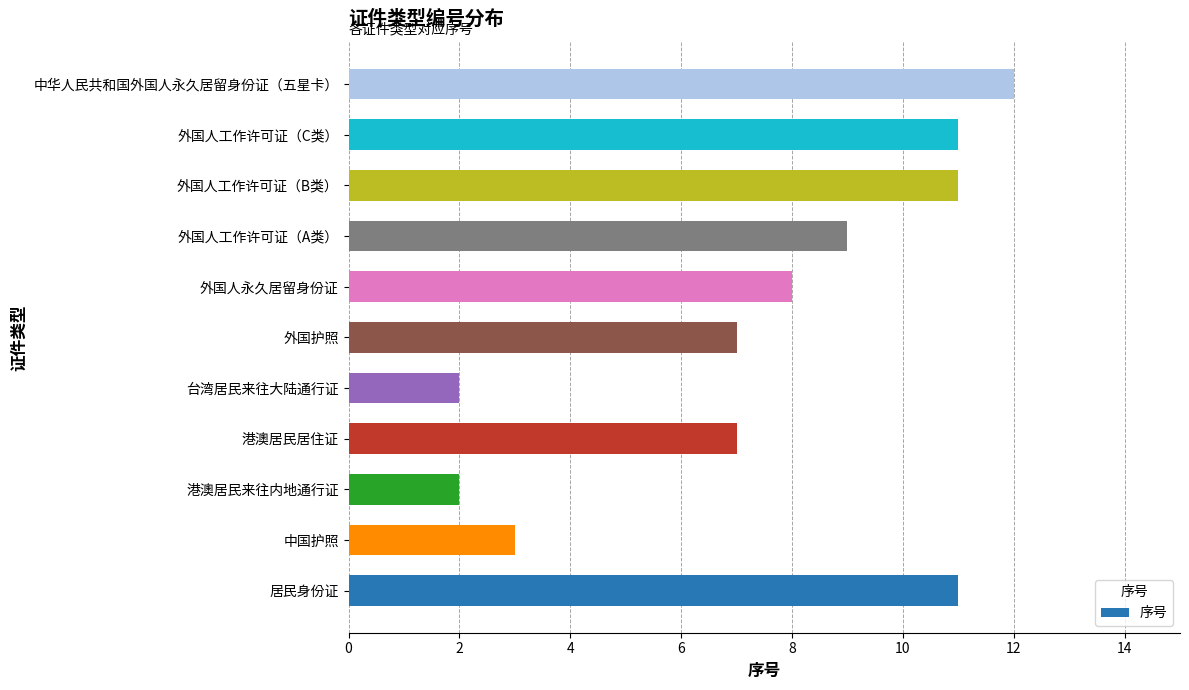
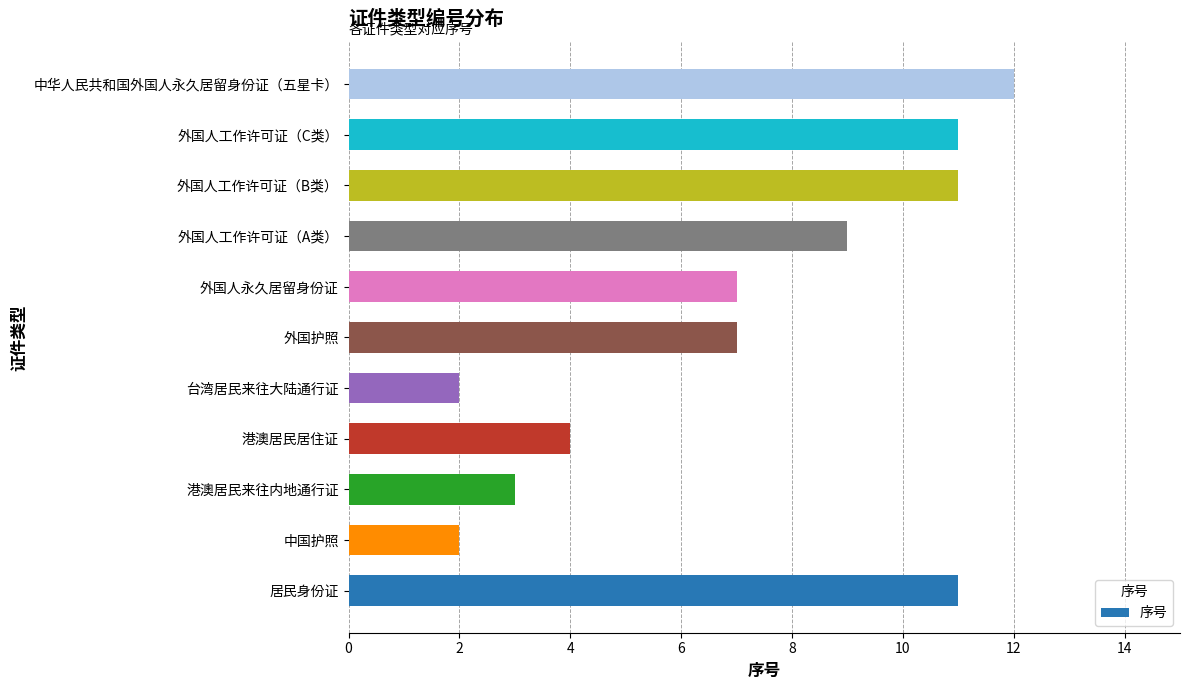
  {
    "中华人民共和国外国人永久居留身份证（五星卡）": 12,
    "外国人工作许可证（C类）": 11,
    "外国人工作许可证（B类）": 11,
    "外国人工作许可证（A类）": 9,
-   "外国人永久居留身份证": 8,
+   "外国人永久居留身份证": 7,
    "外国护照": 7,
    "台湾居民来往大陆通行证": 2,
-   "港澳居民居住证": 7,
-   "港澳居民来往内地通行证": 2,
-   "中国护照": 3,
+   "港澳居民居住证": 4,
+   "港澳居民来往内地通行证": 3,
+   "中国护照": 2,
    "居民身份证": 11
  }
